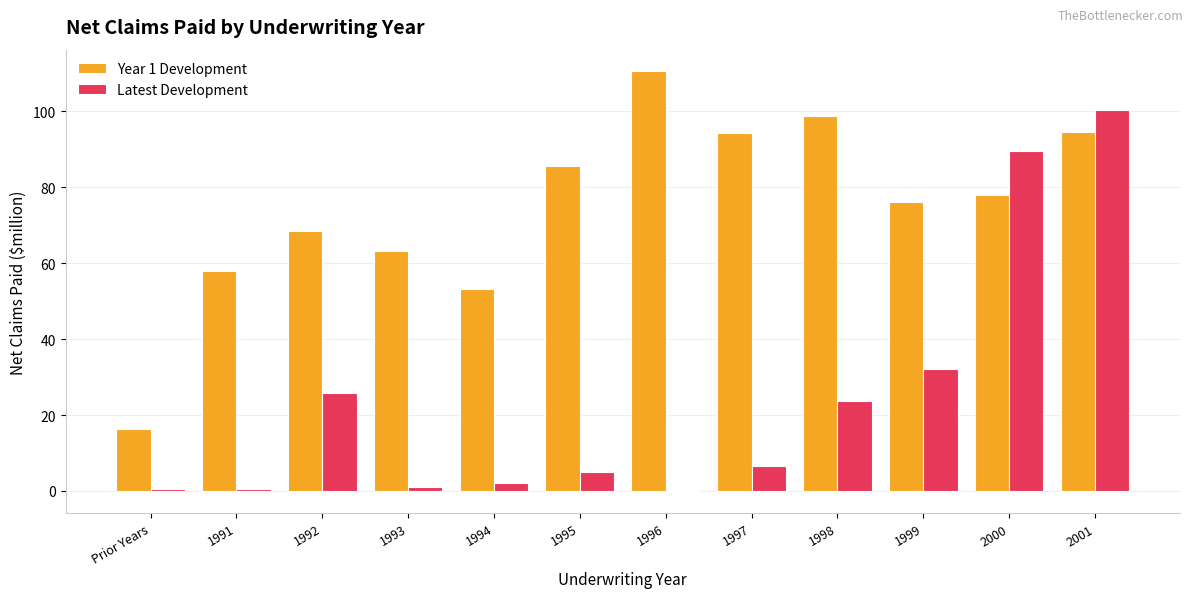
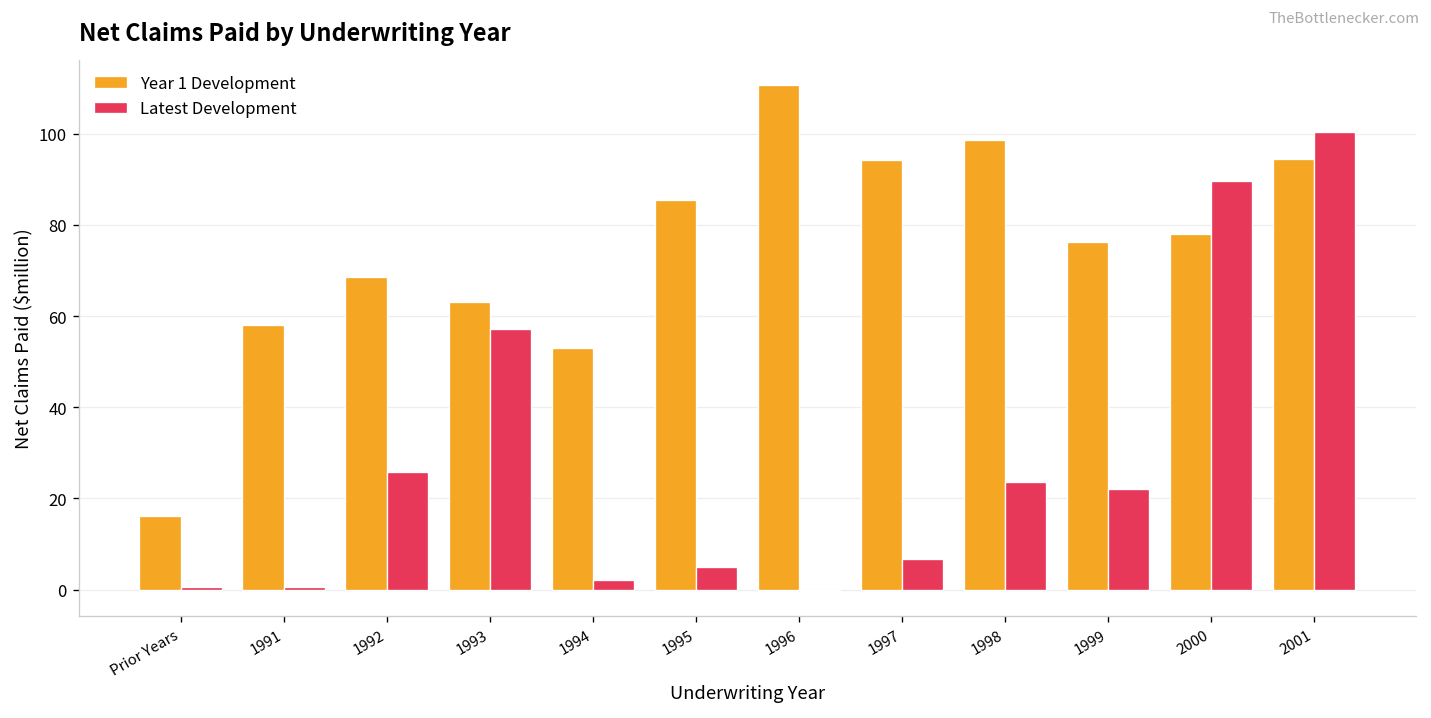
  {
    "Year 1 Development": {
      "Prior Years": 16,
      "1991": 58,
      "1992": 69,
      "1993": 63,
      "1994": 53,
      "1995": 86,
      "1996": 111,
      "1997": 94,
      "1998": 99,
      "1999": 76,
      "2000": 78,
      "2001": 95
    },
    "Latest Development": {
      "1992": 26,
-     "1993": 1,
+     "1993": 57,
      "1994": 2,
      "1995": 5,
      "1997": 7,
      "1998": 24,
-     "1999": 32,
+     "1999": 22,
      "2000": 90,
      "2001": 100
    }
  }
